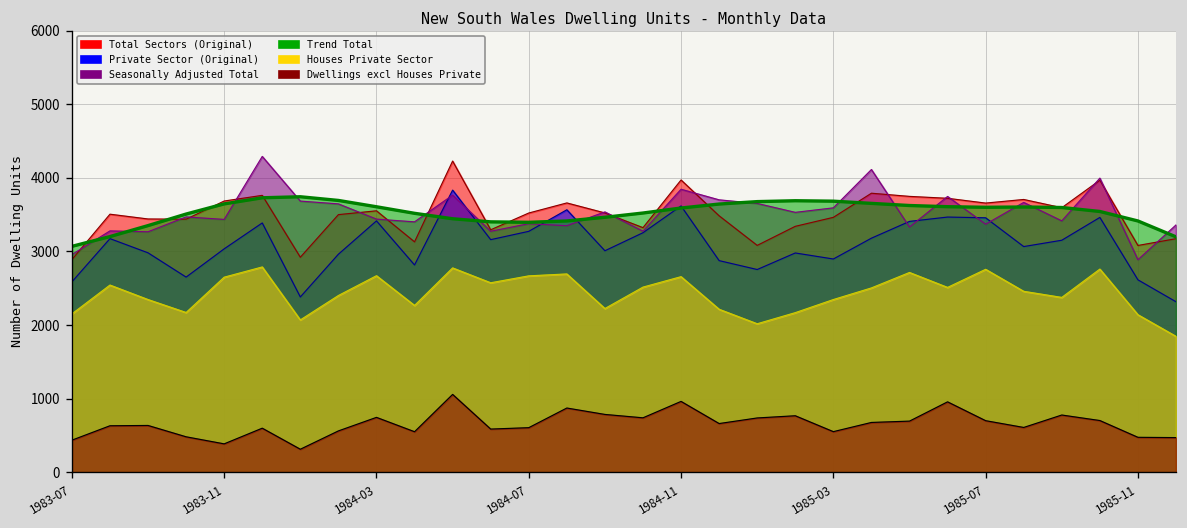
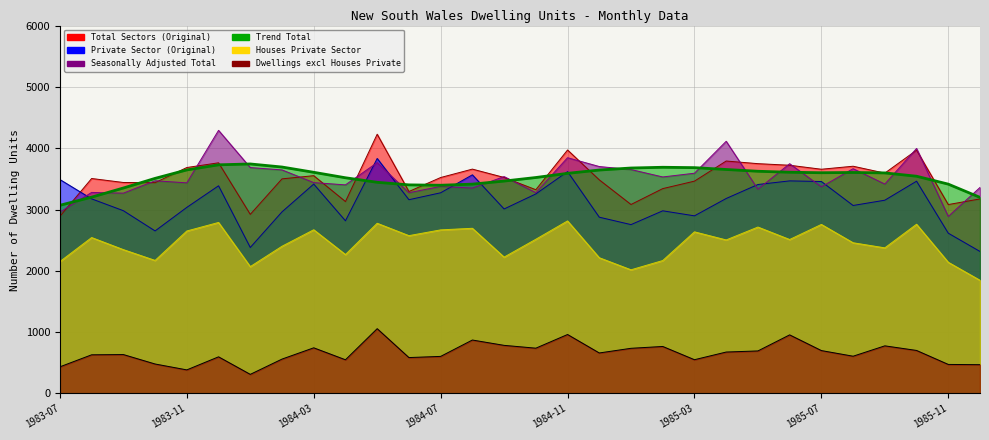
  {
    "Total Sectors (Original)": {
      "1983-07": 2900,
      "1984-03": 3600,
      "1984-07": 3500,
      "1984-11": 4000,
      "1985-03": 3500,
      "1985-07": 3700,
      "1985-11": 3100
    },
    "Private Sector (Original)": {
-     "1983-07": 2600,
+     "1983-07": 3500,
      "1983-11": 3000,
      "1984-07": 3300,
      "1985-03": 2900,
      "1985-07": 3500,
      "1985-11": 2600
    },
    "Seasonally Adjusted Total": {
      "1983-07": 3000,
      "1983-11": 3400,
      "1984-11": 3800,
      "1985-03": 3600,
      "1985-07": 3400,
      "1985-11": 2900
    },
    "Trend Total": {
      "1983-07": 3100,
      "1984-03": 3600,
      "1985-03": 3700,
      "1985-07": 3600,
      "1985-11": 3400
    },
    "Houses Private Sector": {
      "1983-07": 2200,
      "1983-11": 2700,
      "1984-03": 2700,
      "1984-07": 2700,
-     "1984-11": 2700,
-     "1985-03": 2300,
+     "1984-11": 2800,
+     "1985-03": 2600,
      "1985-07": 2800,
      "1985-11": 2100
    },
    "Dwellings excl Houses Private": {
      "1983-07": 400,
      "1983-11": 400,
      "1984-03": 700,
      "1984-07": 600,
      "1984-11": 1000,
      "1985-03": 600,
      "1985-07": 700,
      "1985-11": 500
    }
  }
